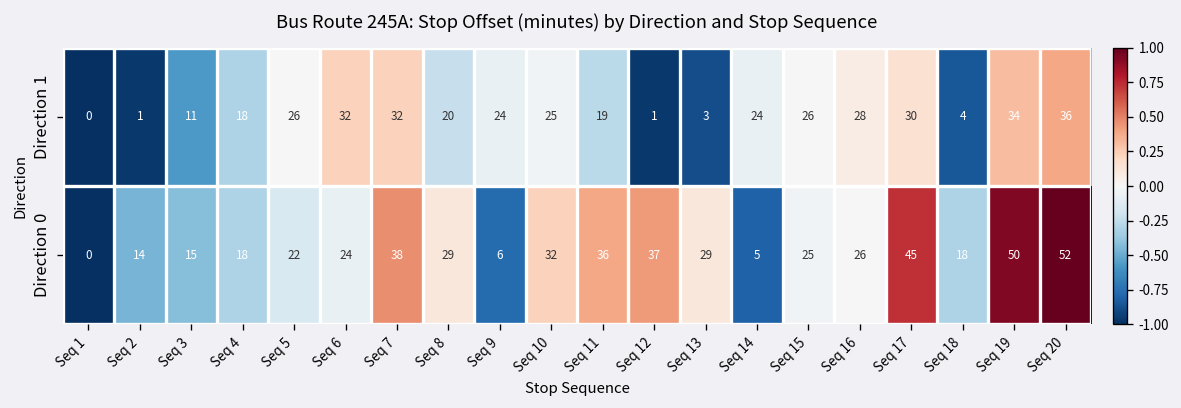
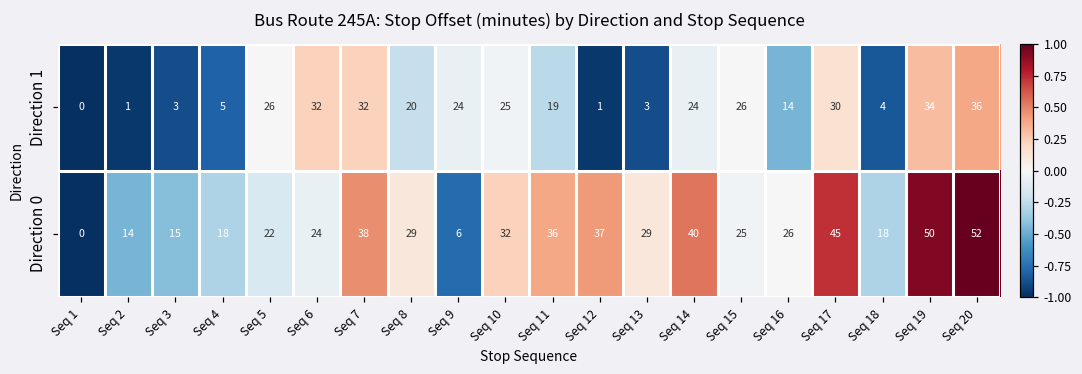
  {
    "Direction 1": {
      "Seq 1": 0,
      "Seq 2": 1,
-     "Seq 3": 11,
-     "Seq 4": 18,
+     "Seq 3": 3,
+     "Seq 4": 5,
      "Seq 5": 26,
      "Seq 6": 32,
      "Seq 7": 32,
      "Seq 8": 20,
      "Seq 9": 24,
      "Seq 10": 25,
      "Seq 11": 19,
      "Seq 12": 1,
      "Seq 13": 3,
      "Seq 14": 24,
      "Seq 15": 26,
-     "Seq 16": 28,
+     "Seq 16": 14,
      "Seq 17": 30,
      "Seq 18": 4,
      "Seq 19": 34,
      "Seq 20": 36
    },
    "Direction 0": {
      "Seq 1": 0,
      "Seq 2": 14,
      "Seq 3": 15,
      "Seq 4": 18,
      "Seq 5": 22,
      "Seq 6": 24,
      "Seq 7": 38,
      "Seq 8": 29,
      "Seq 9": 6,
      "Seq 10": 32,
      "Seq 11": 36,
      "Seq 12": 37,
      "Seq 13": 29,
-     "Seq 14": 5,
+     "Seq 14": 40,
      "Seq 15": 25,
      "Seq 16": 26,
      "Seq 17": 45,
      "Seq 18": 18,
      "Seq 19": 50,
      "Seq 20": 52
    }
  }
